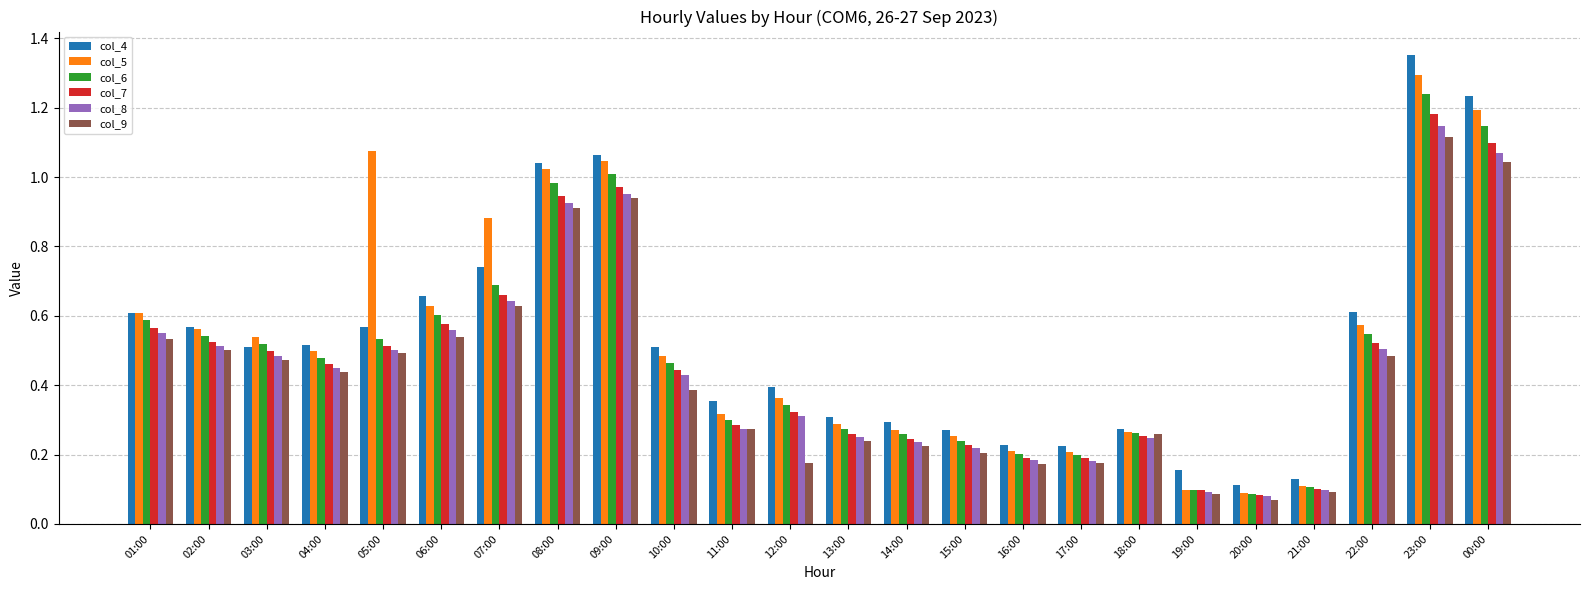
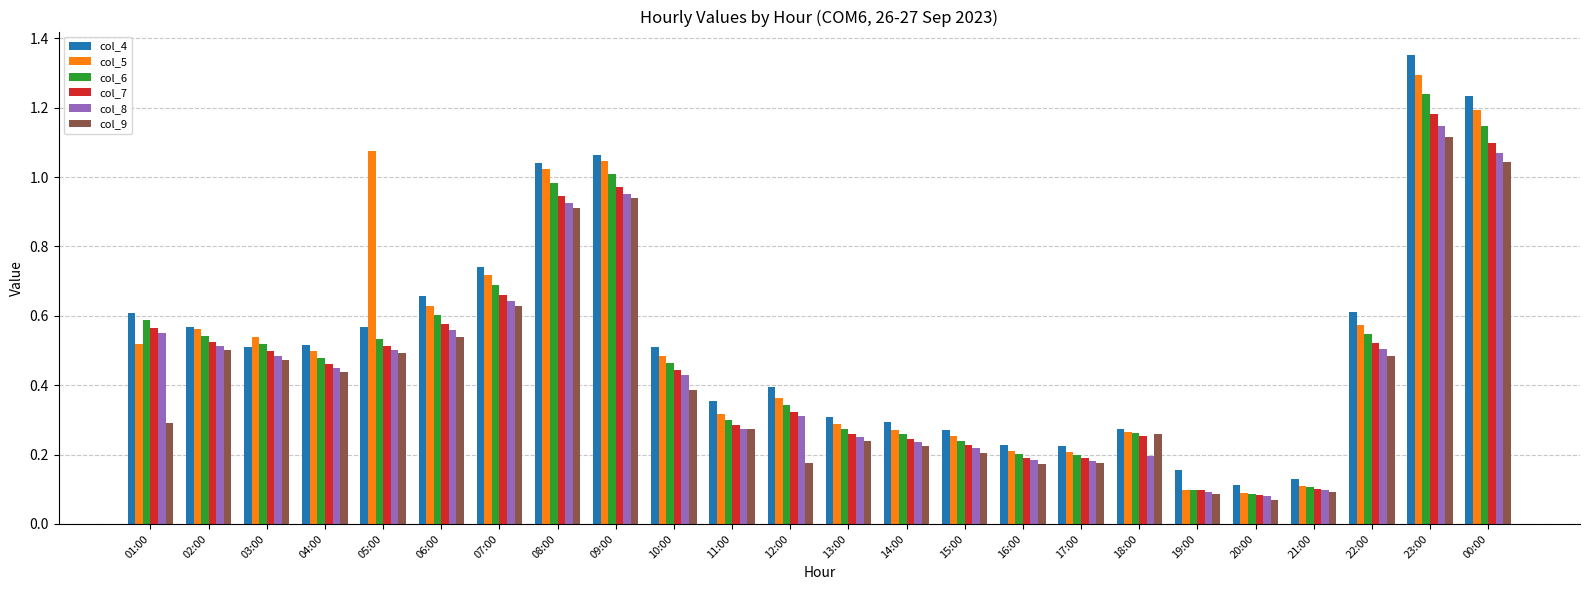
  {
    "col_4": {
      "01:00": 0.61,
      "02:00": 0.57,
      "03:00": 0.51,
      "04:00": 0.52,
      "05:00": 0.57,
      "06:00": 0.66,
      "07:00": 0.74,
      "08:00": 1.04,
      "09:00": 1.06,
      "10:00": 0.51,
      "11:00": 0.36,
      "12:00": 0.39,
      "13:00": 0.31,
      "14:00": 0.29,
      "15:00": 0.27,
      "16:00": 0.23,
      "17:00": 0.23,
      "18:00": 0.28,
      "19:00": 0.16,
      "20:00": 0.11,
      "21:00": 0.13,
      "22:00": 0.61,
      "23:00": 1.35,
      "00:00": 1.23
    },
    "col_5": {
-     "01:00": 0.61,
+     "01:00": 0.52,
      "02:00": 0.56,
      "03:00": 0.54,
      "04:00": 0.50,
      "05:00": 1.08,
      "06:00": 0.63,
-     "07:00": 0.88,
+     "07:00": 0.72,
      "08:00": 1.02,
      "09:00": 1.05,
      "10:00": 0.48,
      "11:00": 0.32,
      "12:00": 0.36,
      "13:00": 0.29,
      "14:00": 0.27,
      "15:00": 0.25,
      "16:00": 0.21,
      "17:00": 0.21,
      "18:00": 0.27,
      "19:00": 0.10,
      "20:00": 0.09,
      "21:00": 0.11,
      "22:00": 0.57,
      "23:00": 1.29,
      "00:00": 1.19
    },
    "col_6": {
      "01:00": 0.59,
      "02:00": 0.54,
      "03:00": 0.52,
      "04:00": 0.48,
      "05:00": 0.53,
      "06:00": 0.60,
      "07:00": 0.69,
      "08:00": 0.98,
      "09:00": 1.01,
      "10:00": 0.46,
      "11:00": 0.30,
      "12:00": 0.34,
      "13:00": 0.27,
      "14:00": 0.26,
      "15:00": 0.24,
      "16:00": 0.20,
      "17:00": 0.20,
      "18:00": 0.26,
      "19:00": 0.10,
      "20:00": 0.09,
      "21:00": 0.11,
      "22:00": 0.55,
      "23:00": 1.24,
      "00:00": 1.15
    },
    "col_7": {
      "01:00": 0.56,
      "02:00": 0.52,
      "03:00": 0.50,
      "04:00": 0.46,
      "05:00": 0.51,
      "06:00": 0.58,
      "07:00": 0.66,
      "08:00": 0.95,
      "09:00": 0.97,
      "10:00": 0.44,
      "11:00": 0.28,
      "12:00": 0.32,
      "13:00": 0.26,
      "14:00": 0.24,
      "15:00": 0.23,
      "16:00": 0.19,
      "17:00": 0.19,
      "18:00": 0.25,
      "19:00": 0.10,
      "20:00": 0.08,
      "21:00": 0.10,
      "22:00": 0.52,
      "23:00": 1.18,
      "00:00": 1.10
    },
    "col_8": {
      "01:00": 0.55,
      "02:00": 0.51,
      "03:00": 0.48,
      "04:00": 0.45,
      "05:00": 0.50,
      "06:00": 0.56,
      "07:00": 0.64,
      "08:00": 0.92,
      "09:00": 0.95,
      "10:00": 0.43,
      "11:00": 0.27,
      "12:00": 0.31,
      "13:00": 0.25,
      "14:00": 0.24,
      "15:00": 0.22,
      "16:00": 0.18,
      "17:00": 0.18,
-     "18:00": 0.25,
+     "18:00": 0.20,
      "19:00": 0.09,
      "20:00": 0.08,
      "21:00": 0.10,
      "22:00": 0.50,
      "23:00": 1.15,
      "00:00": 1.07
    },
    "col_9": {
-     "01:00": 0.53,
+     "01:00": 0.29,
      "02:00": 0.50,
      "03:00": 0.47,
      "04:00": 0.44,
      "05:00": 0.49,
      "06:00": 0.54,
      "07:00": 0.63,
      "08:00": 0.91,
      "09:00": 0.94,
      "10:00": 0.39,
      "11:00": 0.27,
      "12:00": 0.17,
      "13:00": 0.24,
      "14:00": 0.22,
      "15:00": 0.20,
      "16:00": 0.17,
      "17:00": 0.17,
      "18:00": 0.26,
      "19:00": 0.09,
      "20:00": 0.07,
      "21:00": 0.09,
      "22:00": 0.48,
      "23:00": 1.11,
      "00:00": 1.04
    }
  }
